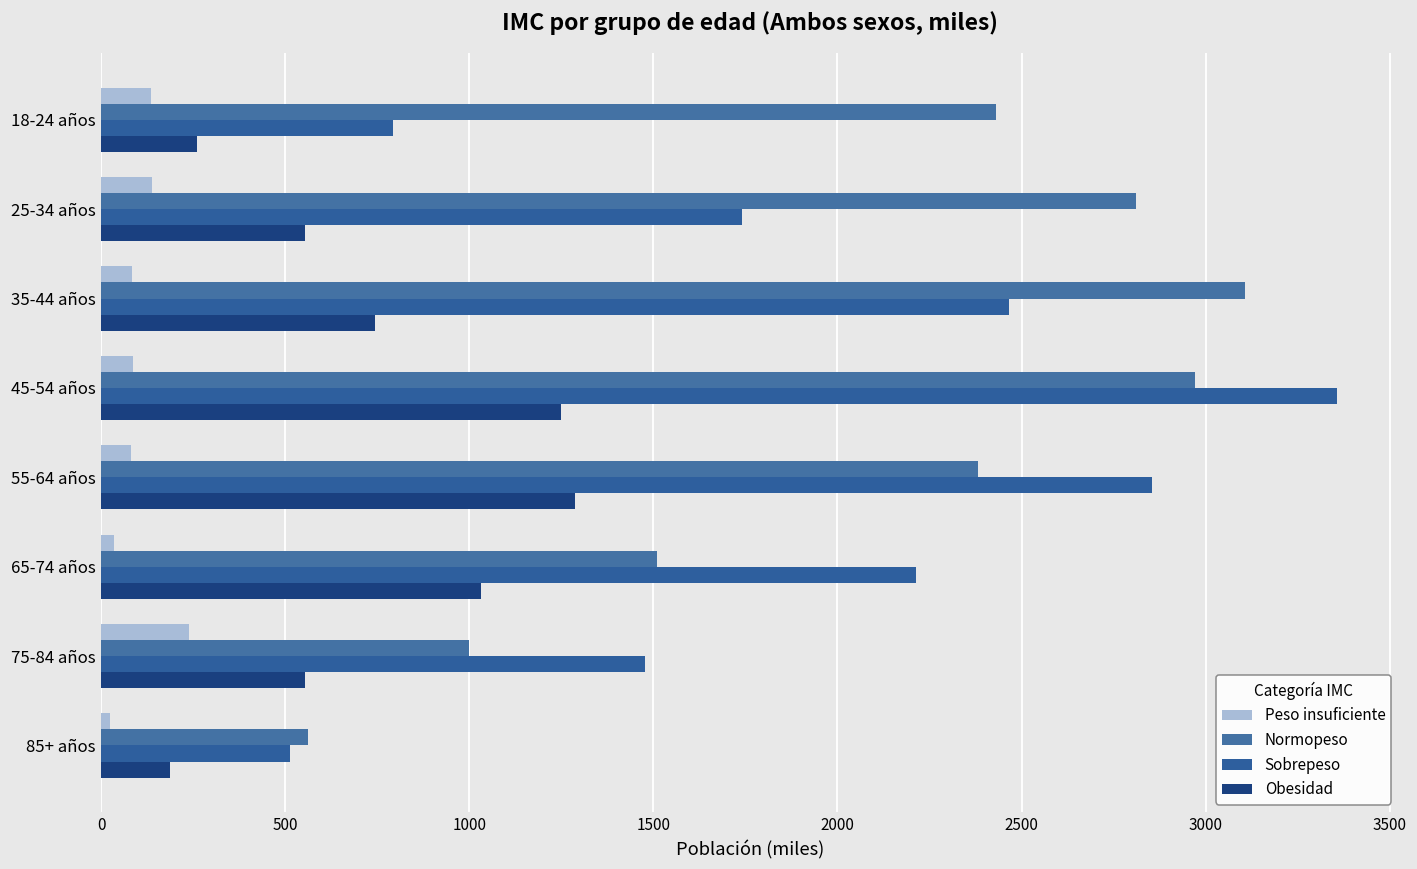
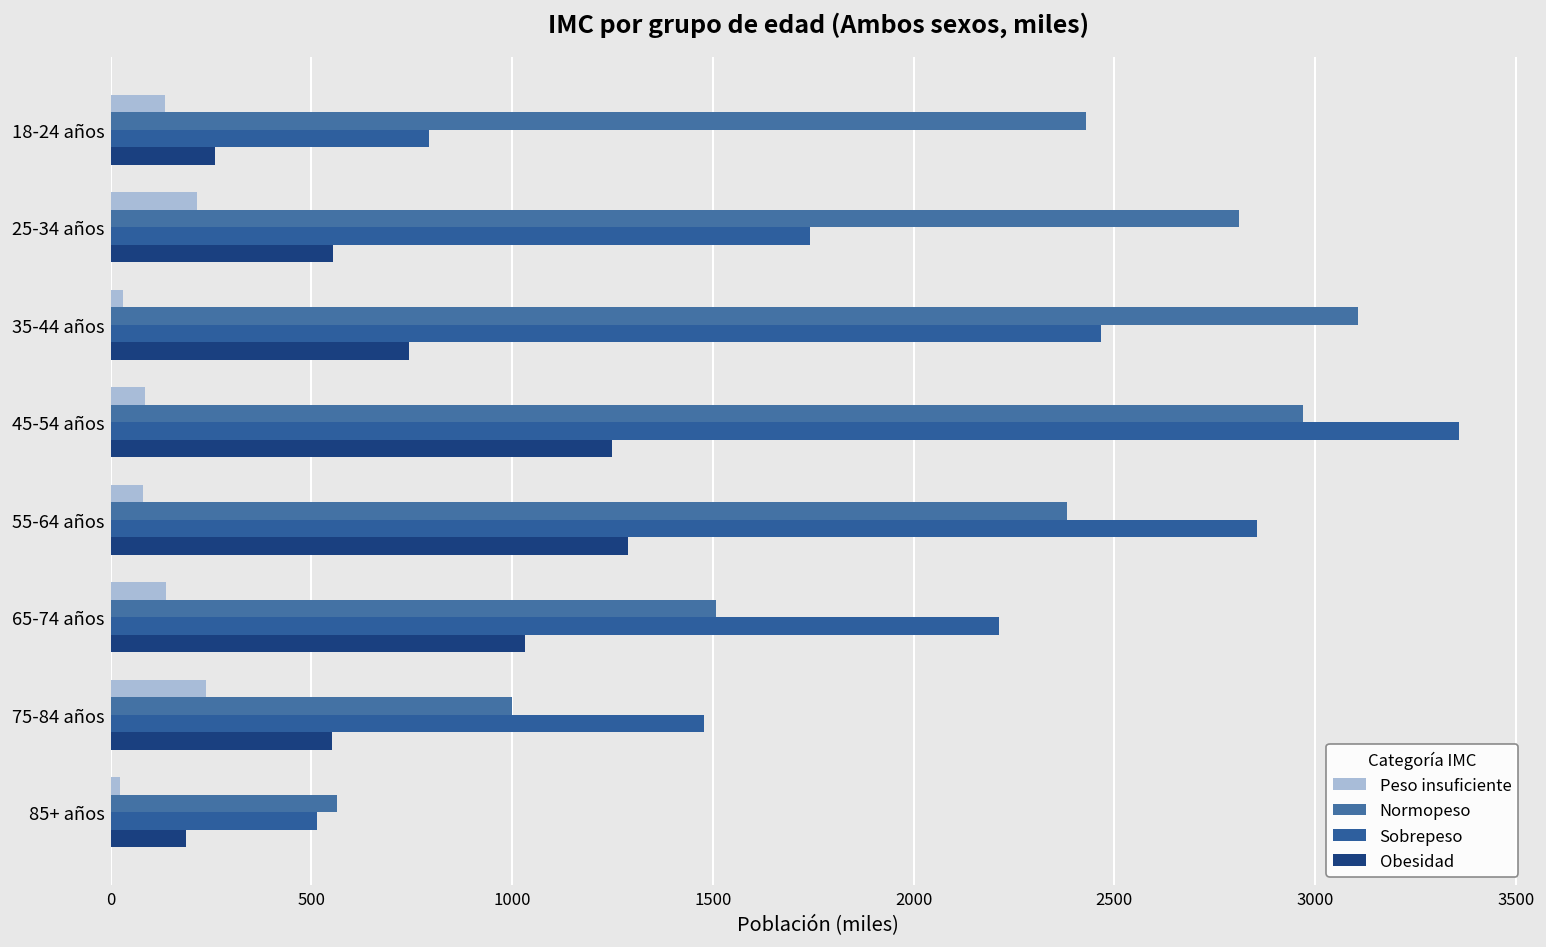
  {
    "Peso insuficiente": {
      "18-24 años": 140,
-     "25-34 años": 140,
-     "35-44 años": 80,
+     "25-34 años": 220,
+     "35-44 años": 30,
      "45-54 años": 90,
      "55-64 años": 80,
-     "65-74 años": 30,
+     "65-74 años": 140,
      "75-84 años": 240,
      "85+ años": 20
    }
  }
